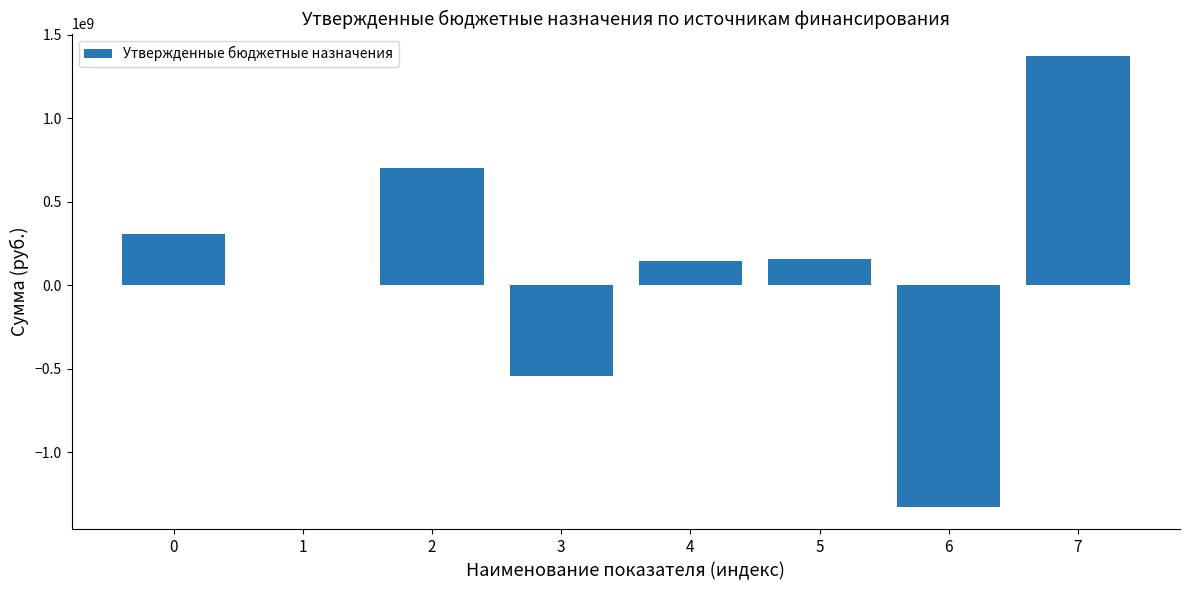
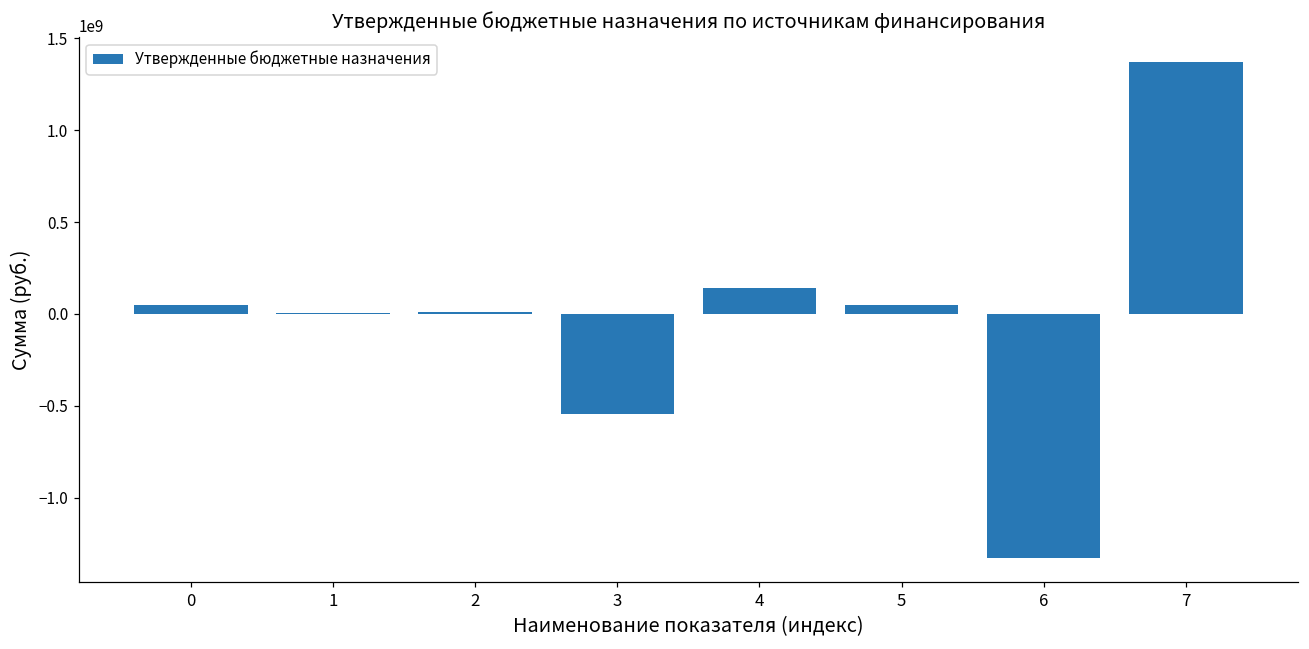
  {
-   "0": 310000000,
-   "2": 700000000,
+   "0": 50000000,
+   "2": 10000000,
    "3": -540000000,
    "4": 140000000,
-   "5": 160000000,
+   "5": 50000000,
    "6": -1330000000,
    "7": 1370000000
  }
